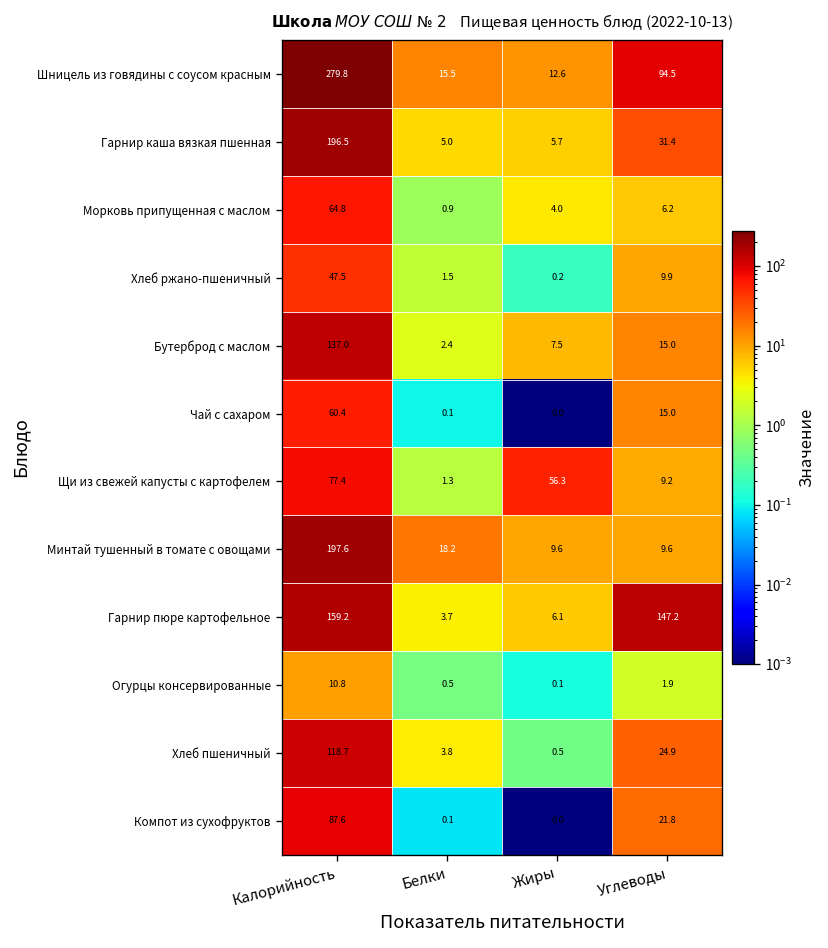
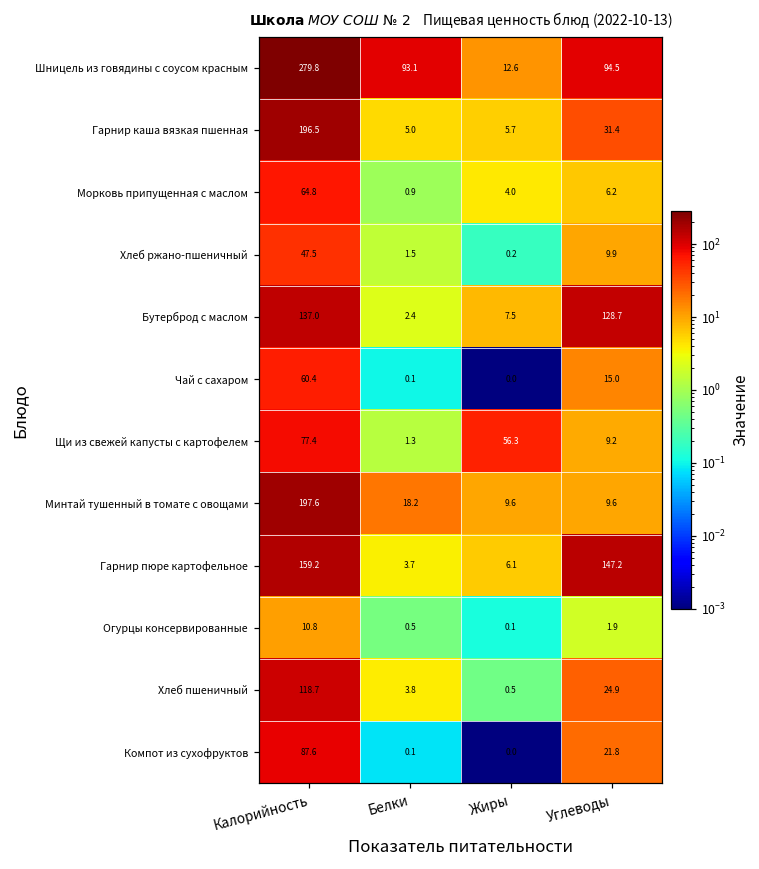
  {
    "Шницель из говядины с соусом красным": {
      "Калорийность": 279.8,
-     "Белки": 15.5,
+     "Белки": 93.1,
      "Жиры": 12.6,
      "Углеводы": 94.5
    },
    "Гарнир каша вязкая пшенная": {
      "Калорийность": 196.5,
      "Белки": 5.0,
      "Жиры": 5.7,
      "Углеводы": 31.4
    },
    "Морковь припущенная с маслом": {
      "Калорийность": 64.8,
      "Белки": 0.9,
      "Жиры": 4.0,
      "Углеводы": 6.2
    },
    "Хлеб ржано-пшеничный": {
      "Калорийность": 47.5,
      "Белки": 1.5,
      "Жиры": 0.2,
      "Углеводы": 9.9
    },
    "Бутерброд с маслом": {
      "Калорийность": 137.0,
      "Белки": 2.4,
      "Жиры": 7.5,
-     "Углеводы": 15.0
+     "Углеводы": 128.7
    },
    "Чай с сахаром": {
      "Калорийность": 60.4,
      "Белки": 0.1,
      "Жиры": 0.0,
      "Углеводы": 15.0
    },
    "Щи из свежей капусты с картофелем": {
      "Калорийность": 77.4,
      "Белки": 1.3,
      "Жиры": 56.3,
      "Углеводы": 9.2
    },
    "Минтай тушенный в томате с овощами": {
      "Калорийность": 197.6,
      "Белки": 18.2,
      "Жиры": 9.6,
      "Углеводы": 9.6
    },
    "Гарнир пюре картофельное": {
      "Калорийность": 159.2,
      "Белки": 3.7,
      "Жиры": 6.1,
      "Углеводы": 147.2
    },
    "Огурцы консервированные": {
      "Калорийность": 10.8,
      "Белки": 0.5,
      "Жиры": 0.1,
      "Углеводы": 1.9
    },
    "Хлеб пшеничный": {
      "Калорийность": 118.7,
      "Белки": 3.8,
      "Жиры": 0.5,
      "Углеводы": 24.9
    },
    "Компот из сухофруктов": {
      "Калорийность": 87.6,
      "Белки": 0.1,
      "Жиры": 0.0,
      "Углеводы": 21.8
    }
  }
